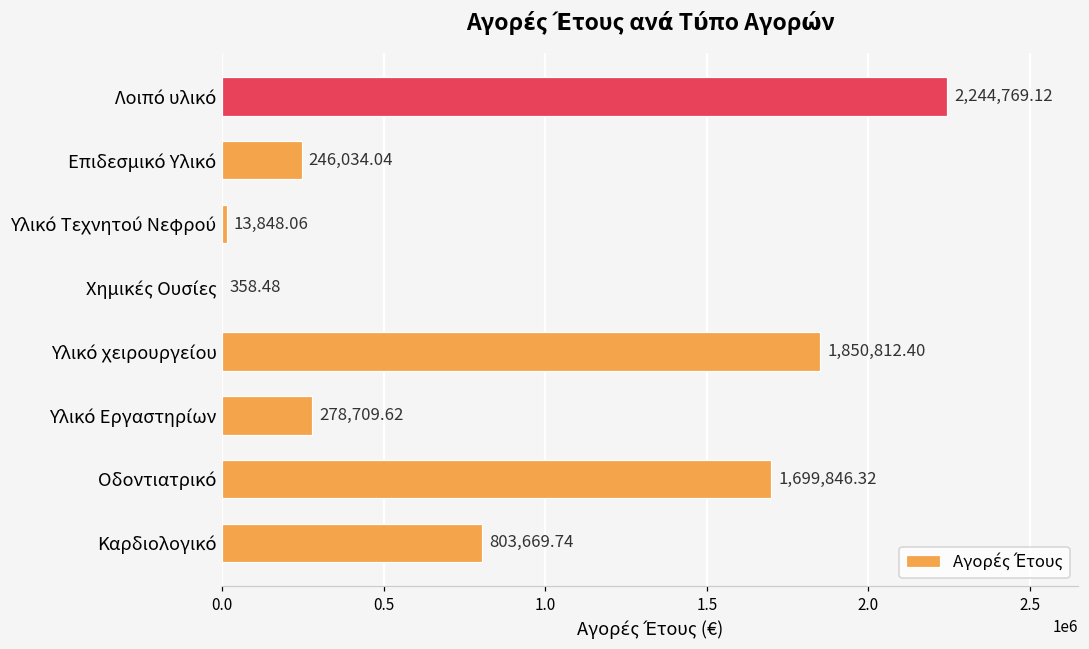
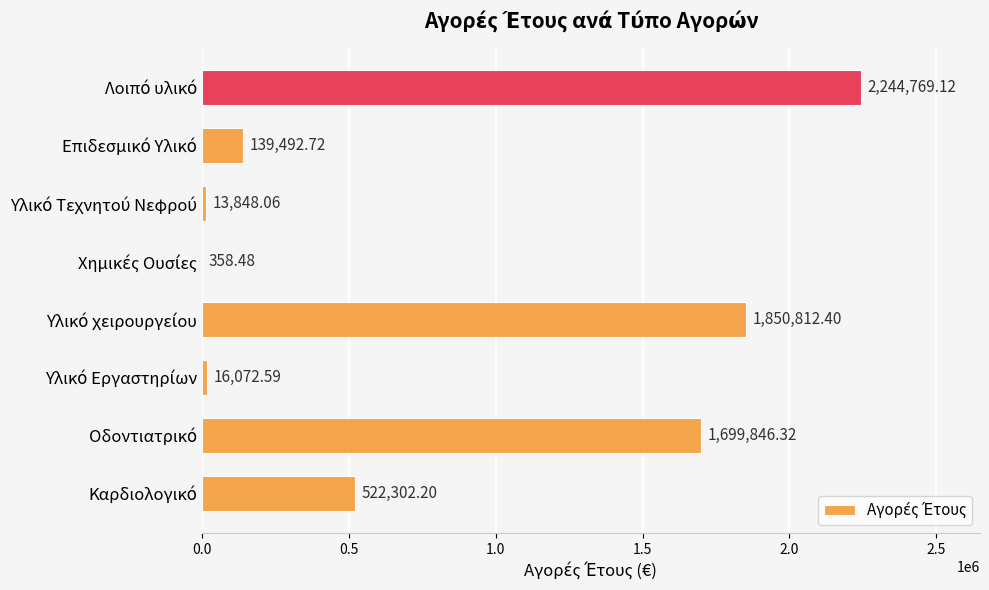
  {
    "Λοιπό υλικό": "2,244,769.12",
-   "Επιδεσμικό Υλικό": "246,034.04",
+   "Επιδεσμικό Υλικό": "139,492.72",
    "Υλικό Τεχνητού Νεφρού": "13,848.06",
    "Χημικές Ουσίες": "358.48",
    "Υλικό χειρουργείου": "1,850,812.40",
-   "Υλικό Εργαστηρίων": "278,709.62",
+   "Υλικό Εργαστηρίων": "16,072.59",
    "Οδοντιατρικό": "1,699,846.32",
-   "Καρδιολογικό": "803,669.74"
+   "Καρδιολογικό": "522,302.20"
  }
